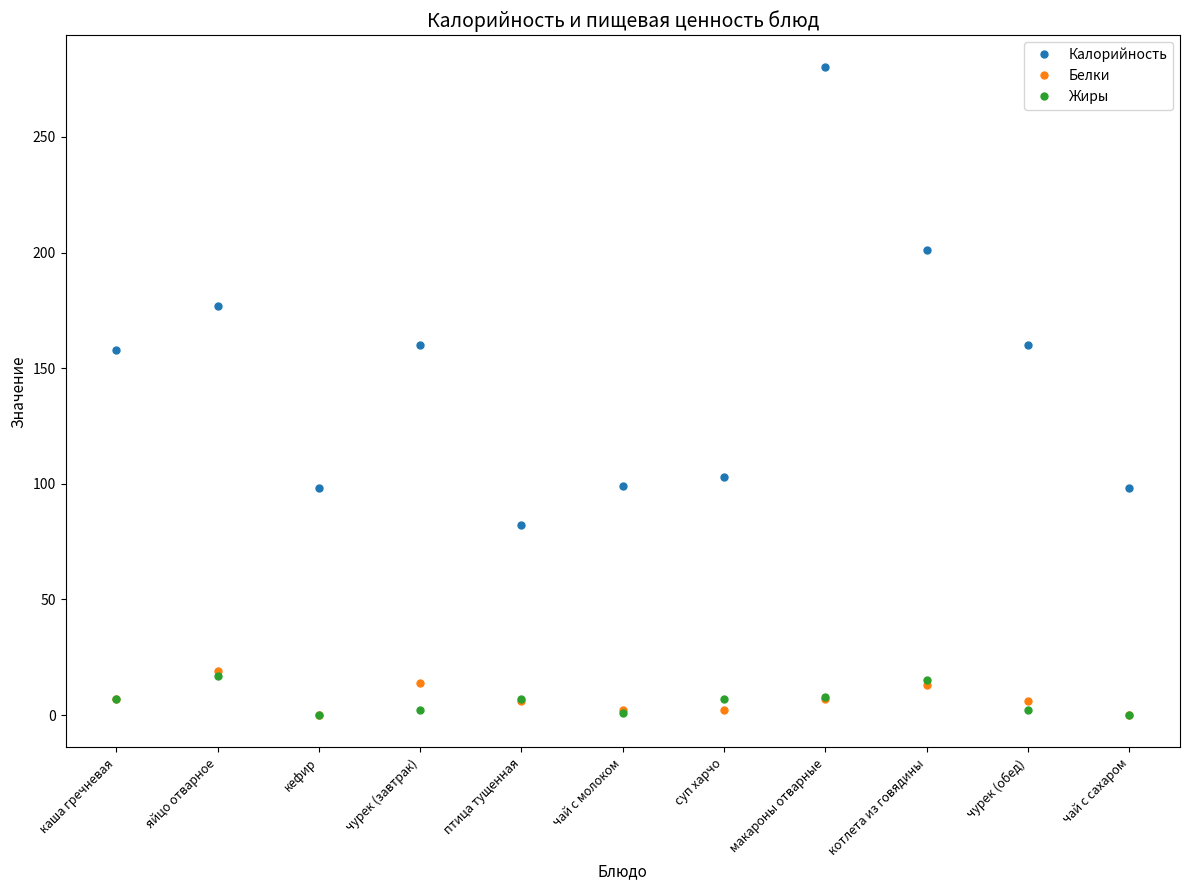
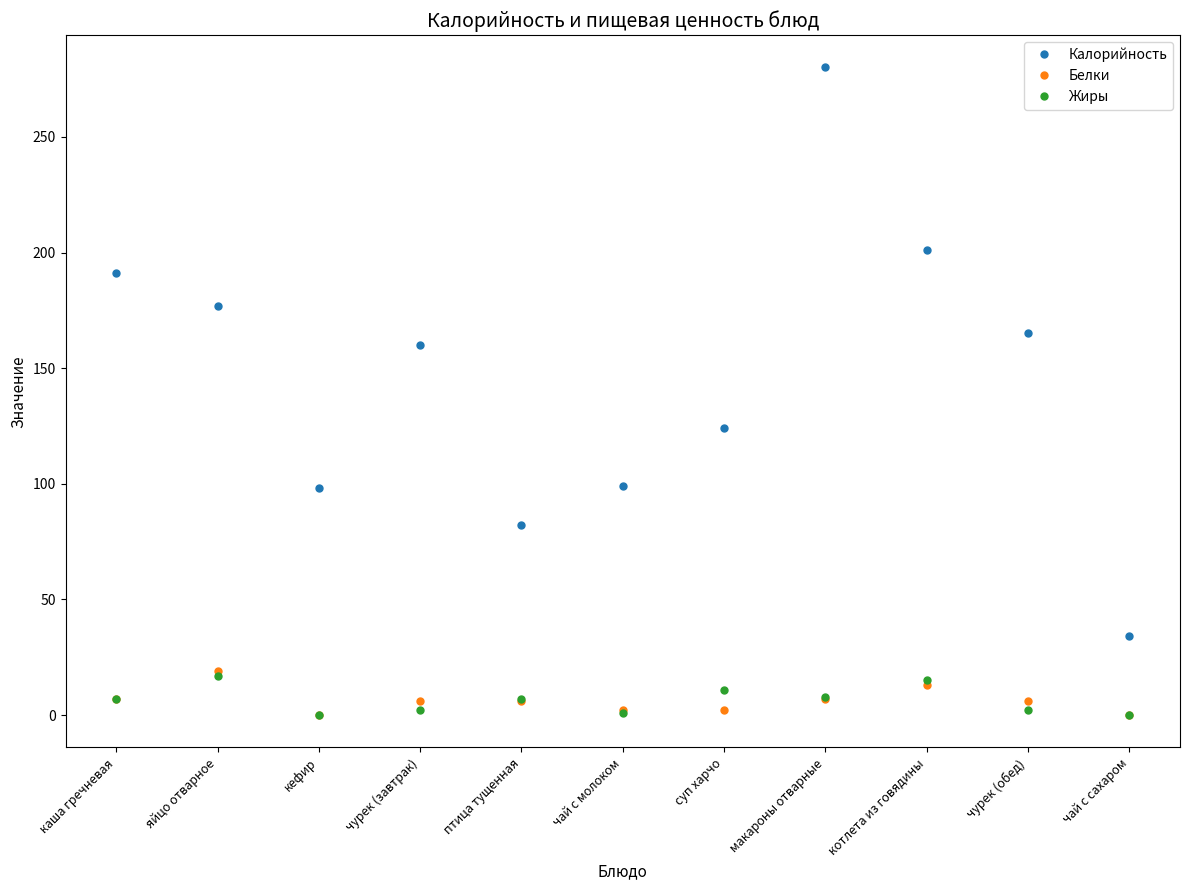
  {
    "Калорийность": {
-     "каша гречневая": 158,
+     "каша гречневая": 191,
      "яйцо отварное": 177,
      "кефир": 98,
      "чурек (завтрак)": 160,
      "птица тущенная": 82,
      "чай с молоком": 99,
-     "суп харчо": 103,
+     "суп харчо": 124,
      "макароны отварные": 280,
      "котлета из говядины": 201,
-     "чурек (обед)": 160,
-     "чай с сахаром": 98
+     "чурек (обед)": 165,
+     "чай с сахаром": 34
    },
    "Белки": {
      "яйцо отварное": 19,
-     "чурек (завтрак)": 14,
+     "чурек (завтрак)": 6,
      "суп харчо": 2,
      "котлета из говядины": 13,
      "чурек (обед)": 6
    },
    "Жиры": {
      "яйцо отварное": 17,
      "чурек (завтрак)": 2,
-     "суп харчо": 7,
+     "суп харчо": 11,
      "котлета из говядины": 15,
      "чурек (обед)": 2
    }
  }
